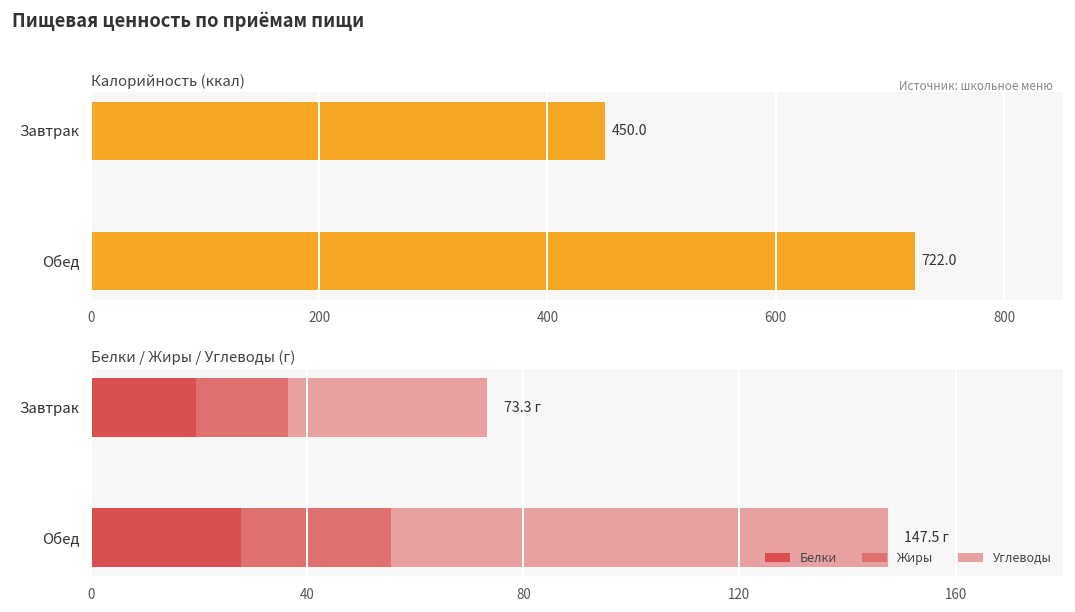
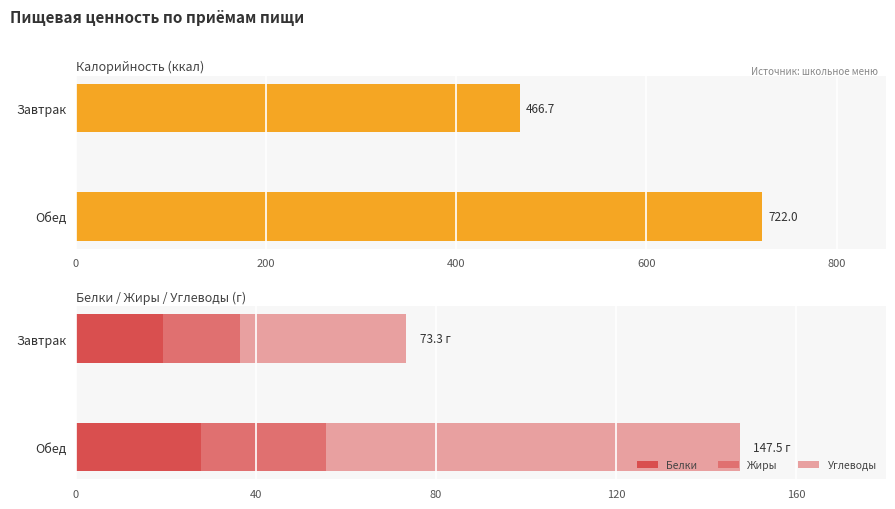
  {
    "Калорийность (ккал)": {
-     "Завтрак": 450.0,
+     "Завтрак": 466.7,
      "Обед": 722.0
    }
  }
